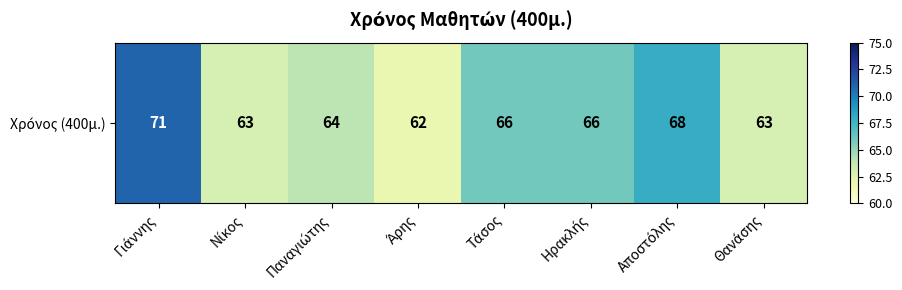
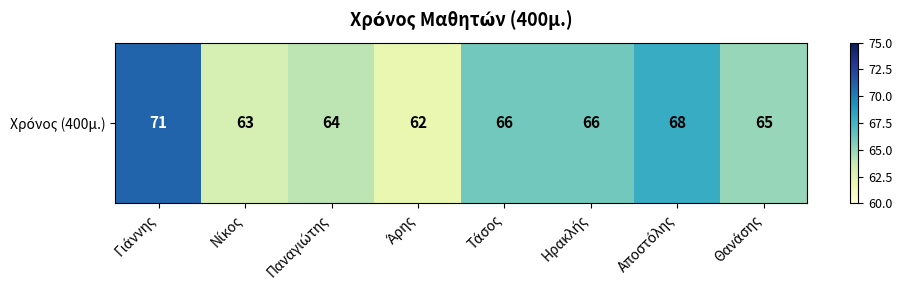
  {
    "Χρόνος (400μ.)": {
      "Γιάννης": 71,
      "Νίκος": 63,
      "Παναγιώτης": 64,
      "Άρης": 62,
      "Τάσος": 66,
      "Ηρακλής": 66,
      "Αποστόλης": 68,
-     "Θανάσης": 63
+     "Θανάσης": 65
    }
  }
